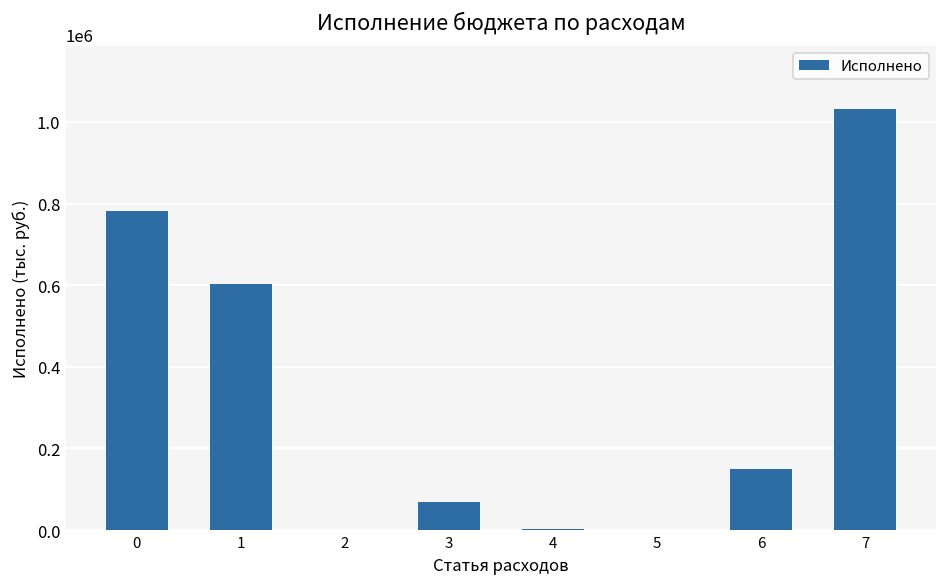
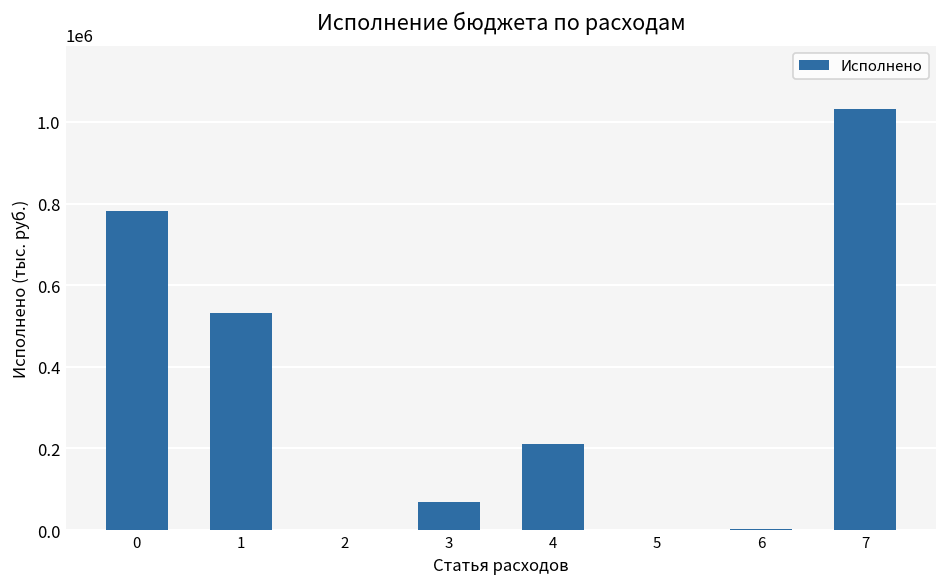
  {
    "0": 780000,
-   "1": 600000,
+   "1": 530000,
    "2": 0,
    "3": 70000,
-   "4": 0,
+   "4": 210000,
    "5": 0,
-   "6": 150000,
+   "6": 0,
    "7": 1030000
  }
